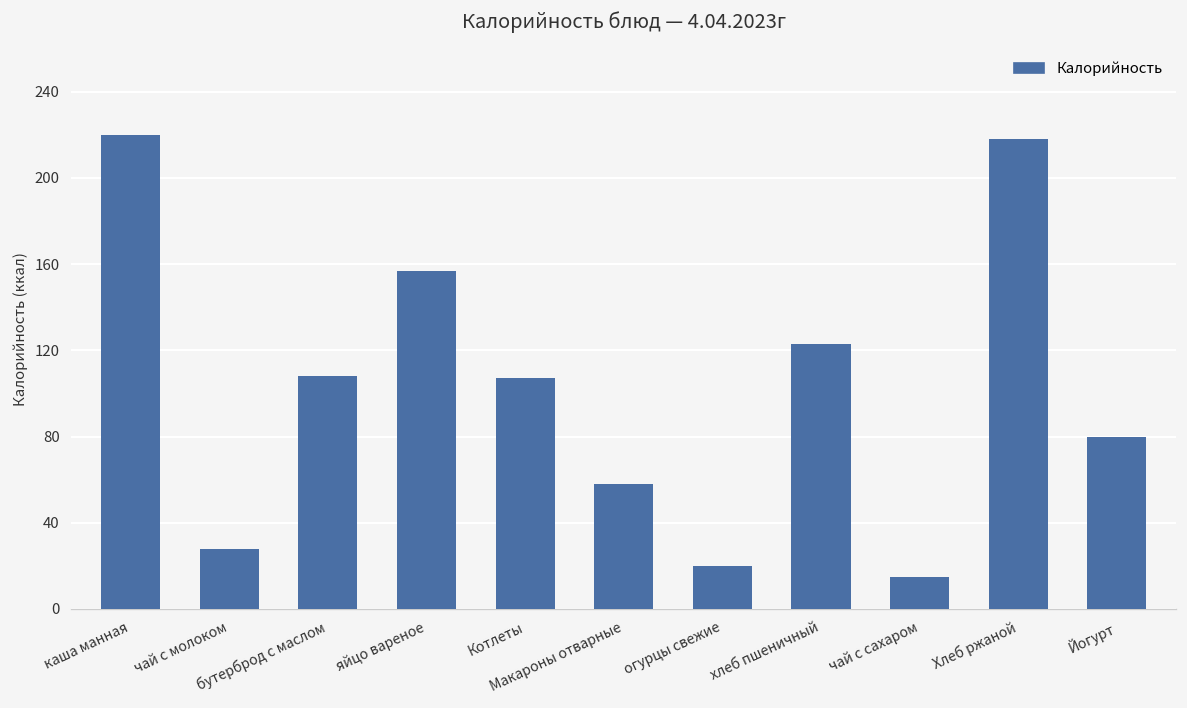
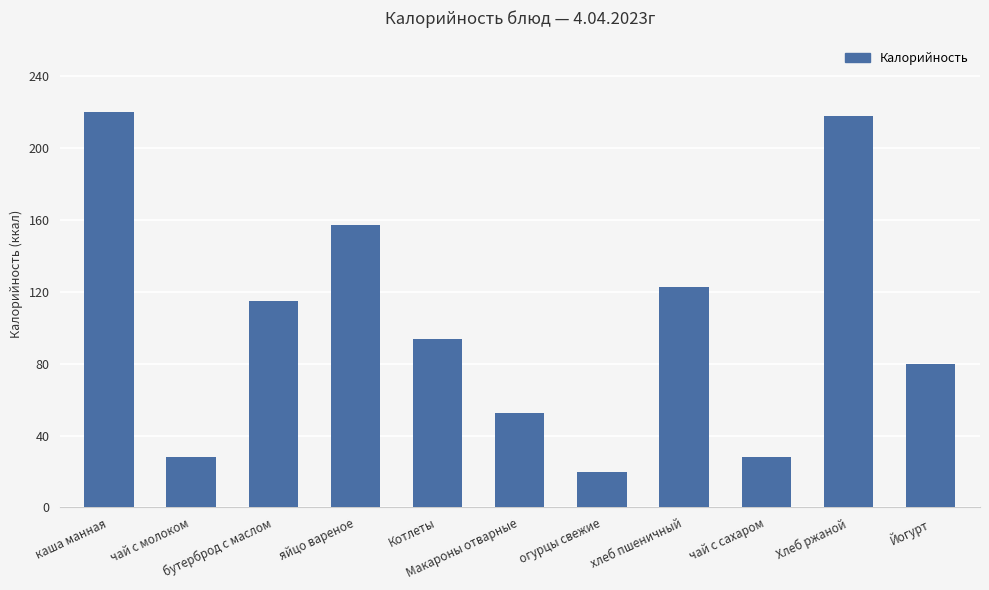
  {
    "каша манная": 220,
    "чай с молоком": 28,
-   "бутерброд с маслом": 108,
+   "бутерброд с маслом": 115,
    "яйцо вареное": 157,
-   "Котлеты": 107,
-   "Макароны отварные": 58,
+   "Котлеты": 94,
+   "Макароны отварные": 53,
    "огурцы свежие": 20,
    "хлеб пшеничный": 123,
-   "чай с сахаром": 15,
+   "чай с сахаром": 28,
    "Хлеб ржаной": 218,
    "Йогурт": 80
  }
